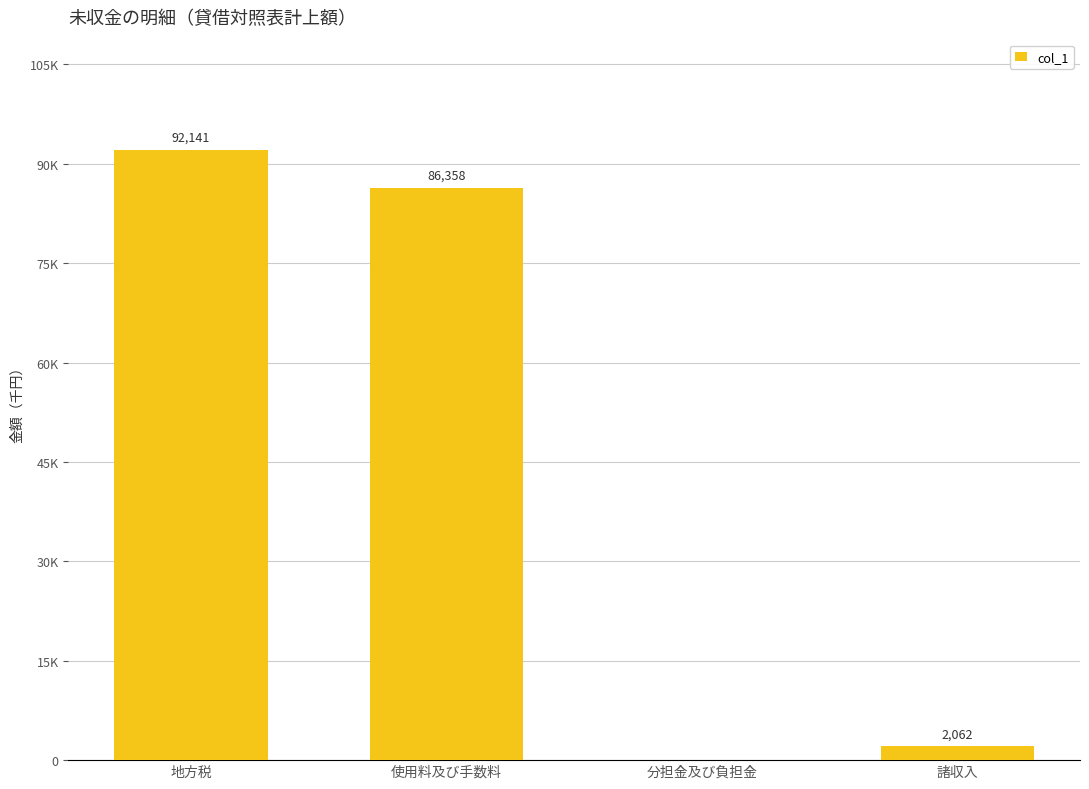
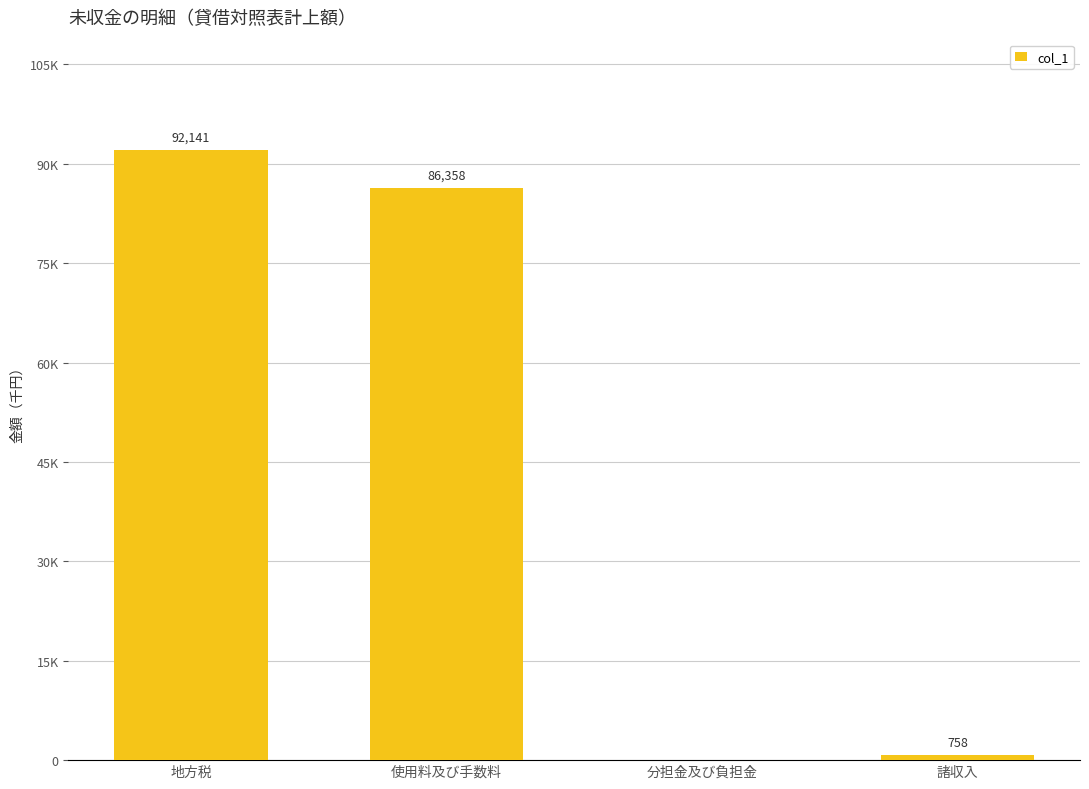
  {
    "地方税": "92,141",
    "使用料及び手数料": "86,358",
-   "諸収入": "2,062"
+   "諸収入": "758"
  }
